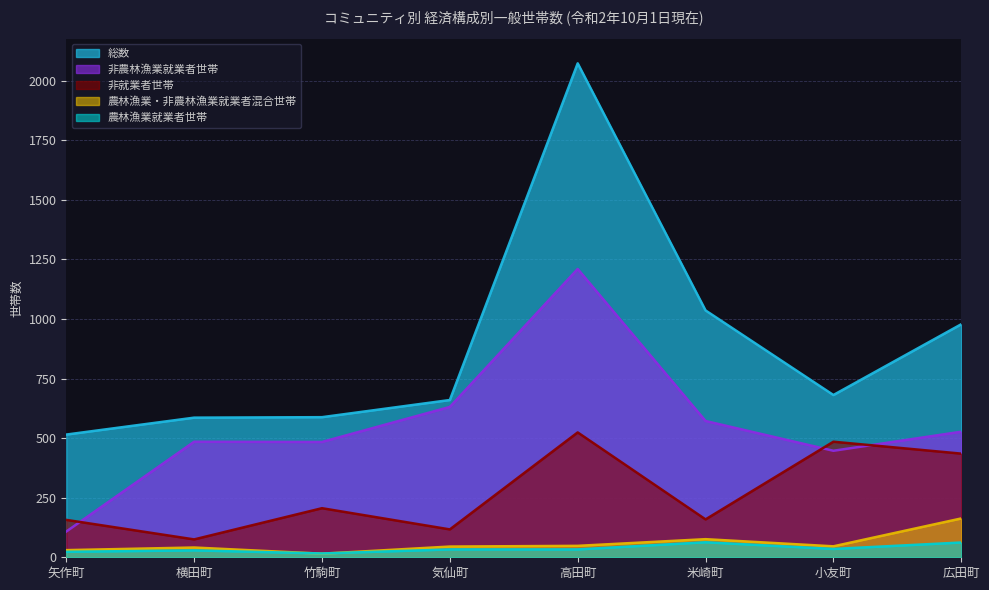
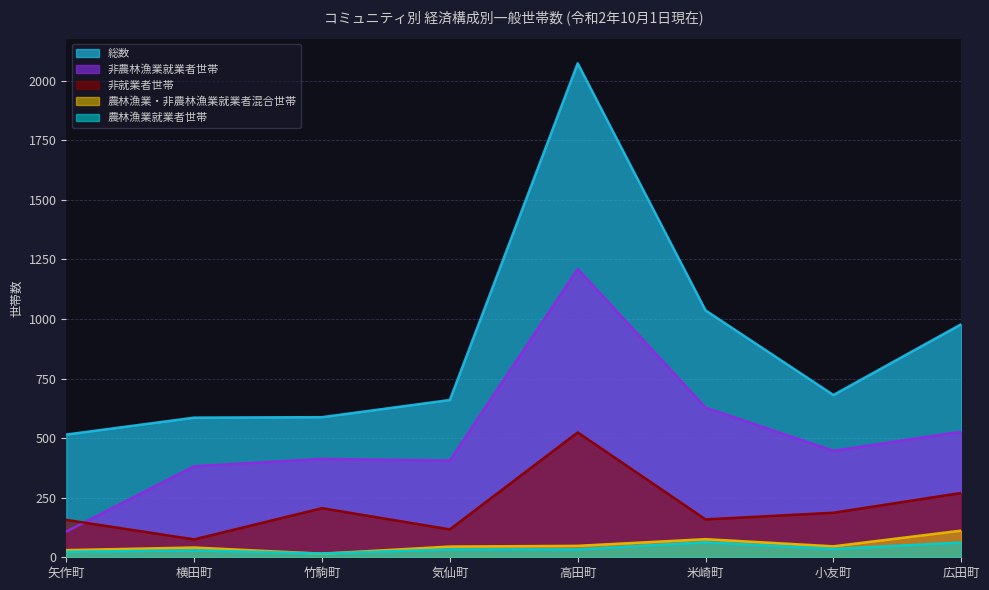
  {
    "非農林漁業就業者世帯": {
      "矢作町": 110,
-     "横田町": 490,
-     "竹駒町": 480,
-     "気仙町": 630,
+     "横田町": 380,
+     "竹駒町": 410,
+     "気仙町": 410,
      "高田町": 1210,
-     "米崎町": 570,
+     "米崎町": 630,
      "小友町": 450,
      "広田町": 530
    },
    "非就業者世帯": {
      "矢作町": 160,
      "横田町": 80,
      "竹駒町": 210,
      "気仙町": 120,
      "高田町": 520,
      "米崎町": 160,
-     "小友町": 490,
-     "広田町": 440
+     "小友町": 190,
+     "広田町": 270
    },
    "農林漁業・非農林漁業就業者混合世帯": {
      "横田町": 40,
      "気仙町": 50,
      "高田町": 50,
      "米崎町": 80,
      "小友町": 50,
-     "広田町": 160
+     "広田町": 110
    }
  }
